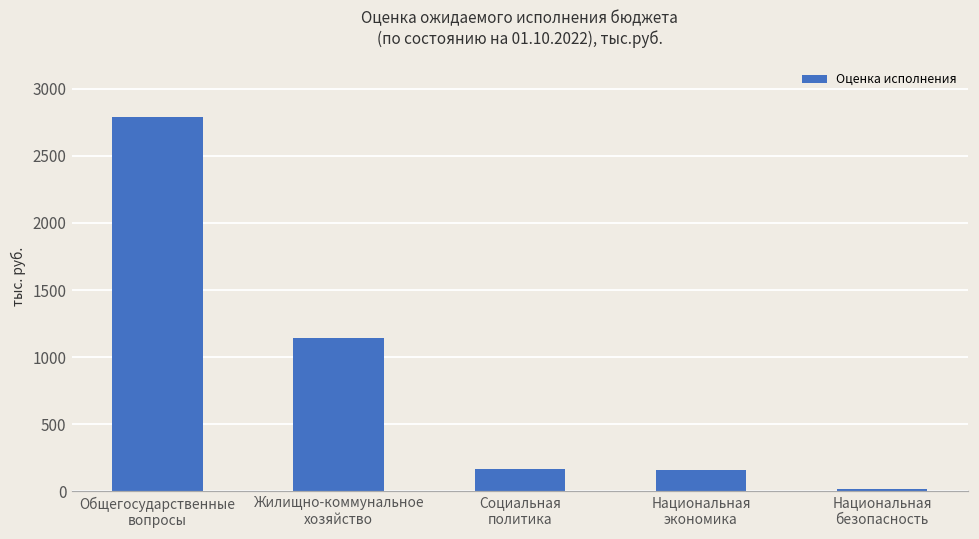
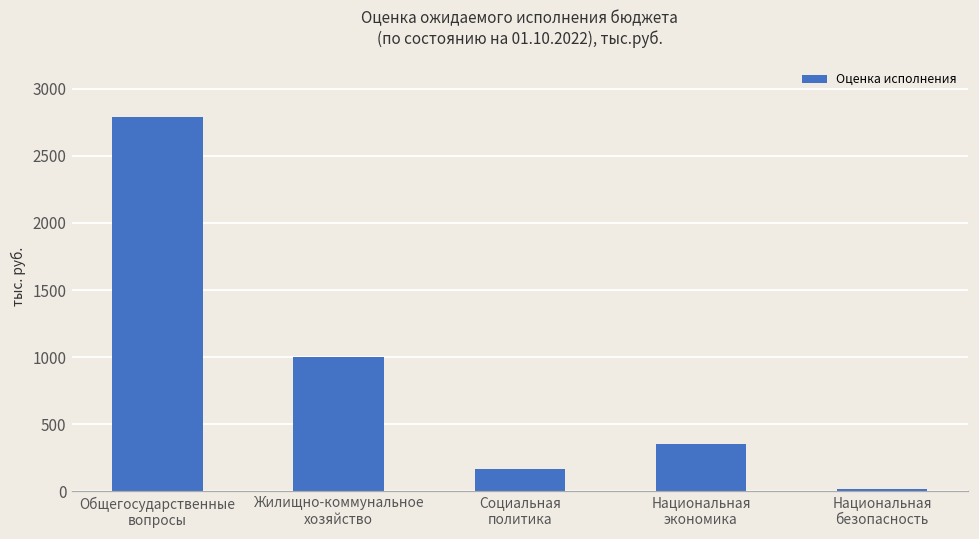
  {
    "Общегосударственные вопросы": 2790,
-   "Жилищно-коммунальное хозяйство": 1140,
+   "Жилищно-коммунальное хозяйство": 1000,
    "Социальная политика": 170,
-   "Национальная экономика": 160
+   "Национальная экономика": 350
  }
